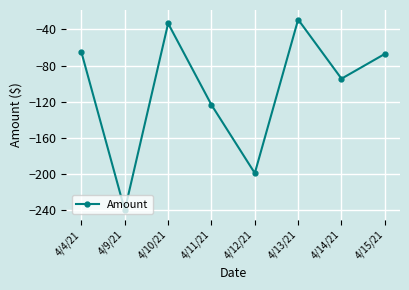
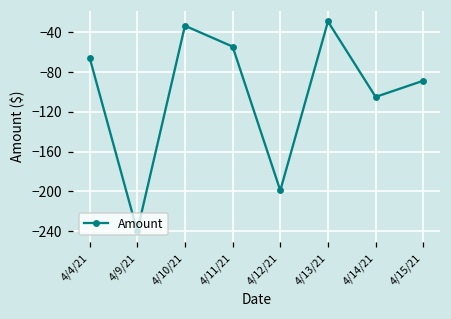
  {
    "4/4/21": -70,
    "4/10/21": -30,
-   "4/11/21": -120,
+   "4/11/21": -50,
    "4/12/21": -200,
    "4/13/21": -30,
-   "4/14/21": -90,
-   "4/15/21": -70
+   "4/14/21": -100,
+   "4/15/21": -90
  }
